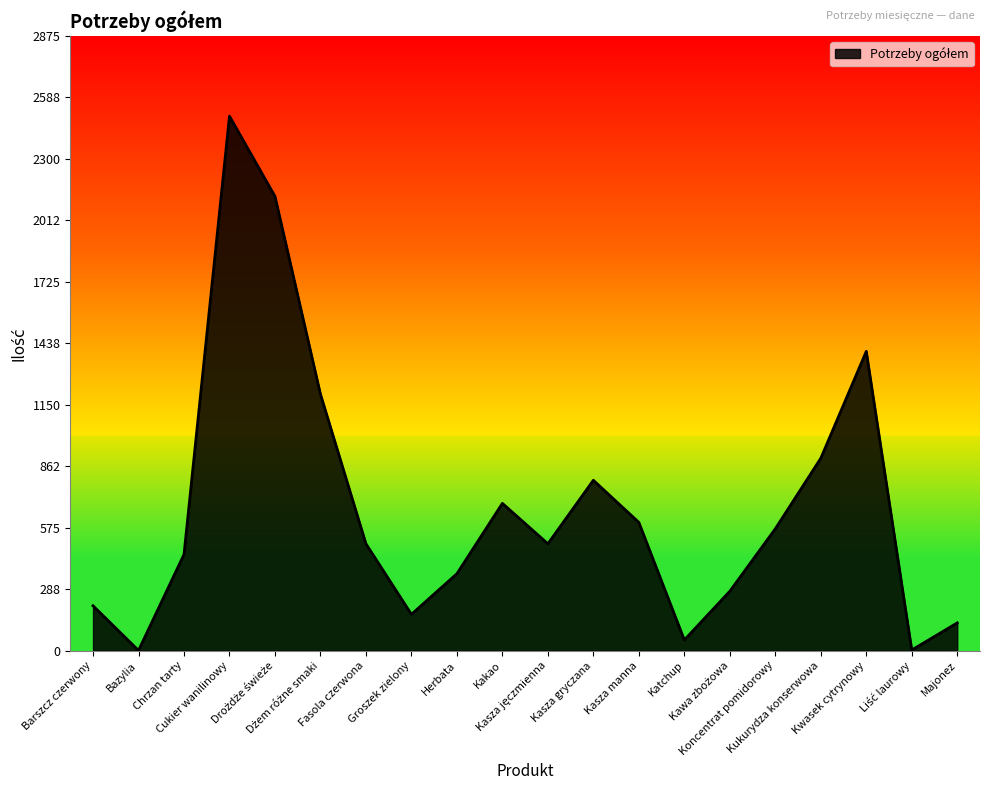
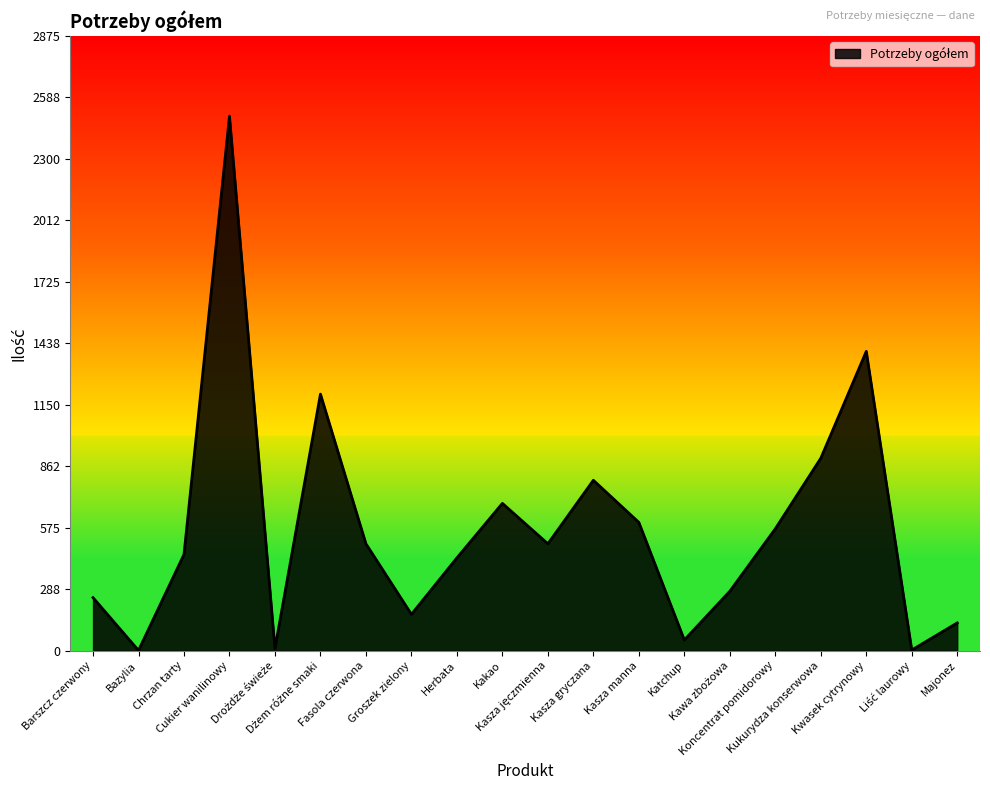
  {
-   "Barszcz czerwony": 210,
+   "Barszcz czerwony": 250,
    "Bazylia": 0,
    "Chrzan tarty": 450,
    "Cukier wanilinowy": 2500,
-   "Drożdże świeże": 2130,
+   "Drożdże świeże": 10,
    "Dżem różne smaki": 1200,
    "Fasola czerwona": 500,
    "Groszek zielony": 170,
-   "Herbata": 360,
+   "Herbata": 430,
    "Kakao": 690,
    "Kasza jęczmienna": 500,
    "Kasza gryczana": 800,
    "Kasza manna": 600,
    "Katchup": 50,
    "Kawa zbożowa": 280,
    "Koncentrat pomidorowy": 570,
    "Kukurydza konserwowa": 900,
    "Kwasek cytrynowy": 1400,
    "Liść laurowy": 0,
    "Majonez": 130
  }
